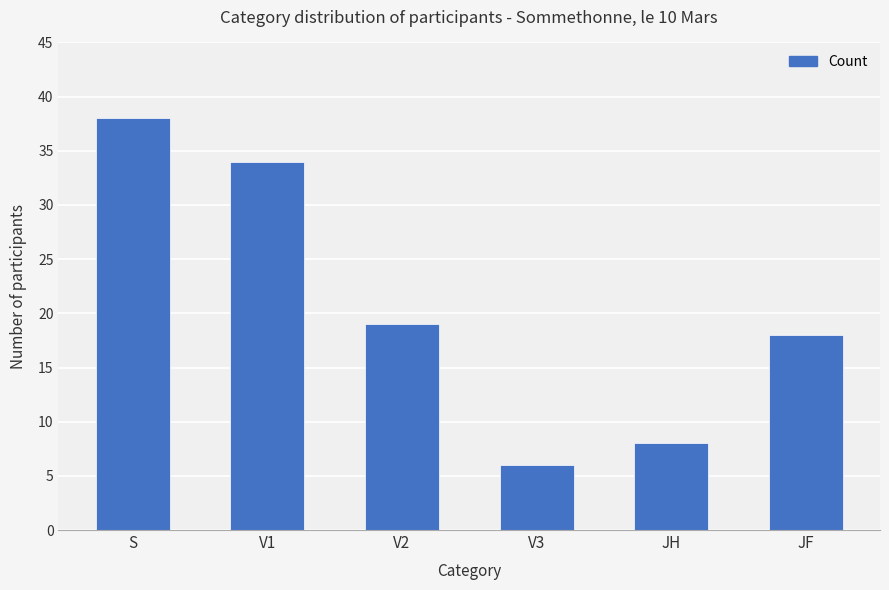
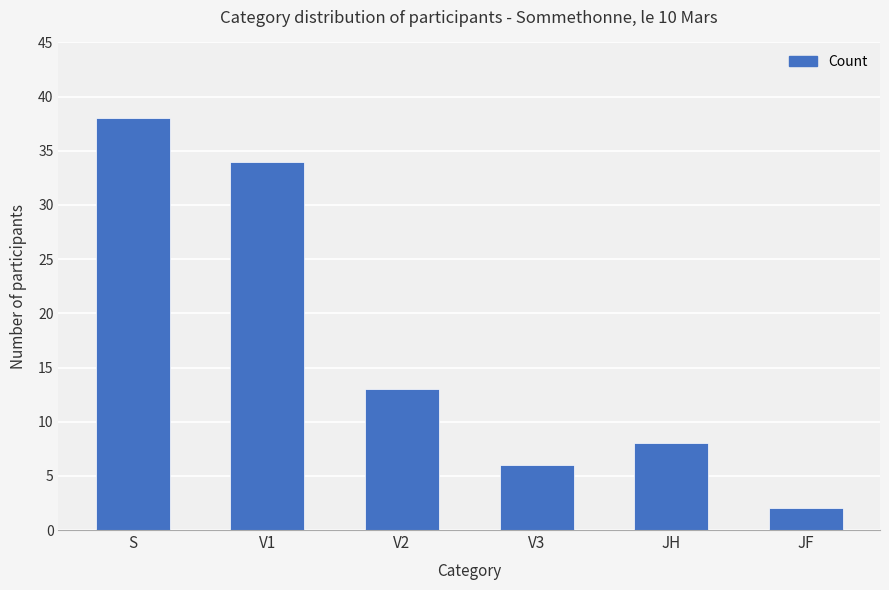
  {
    "S": 38,
    "V1": 34,
-   "V2": 19,
+   "V2": 13,
    "V3": 6,
    "JH": 8,
-   "JF": 18
+   "JF": 2
  }
